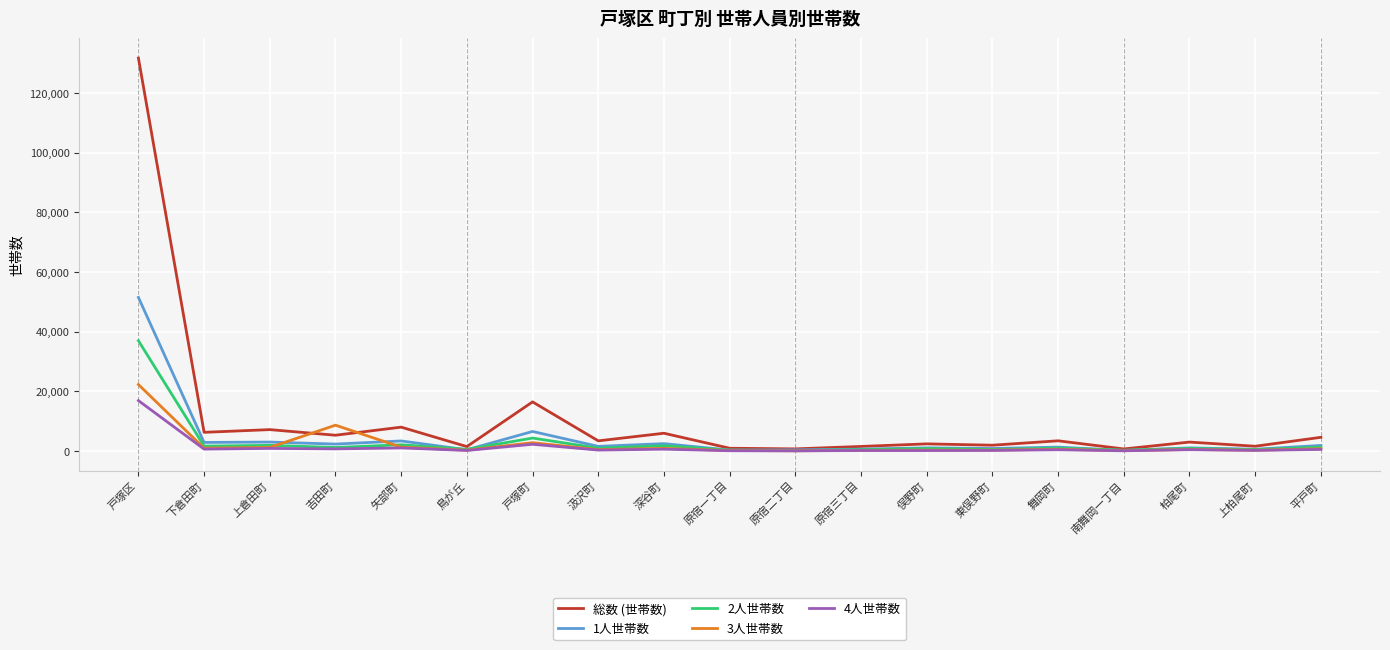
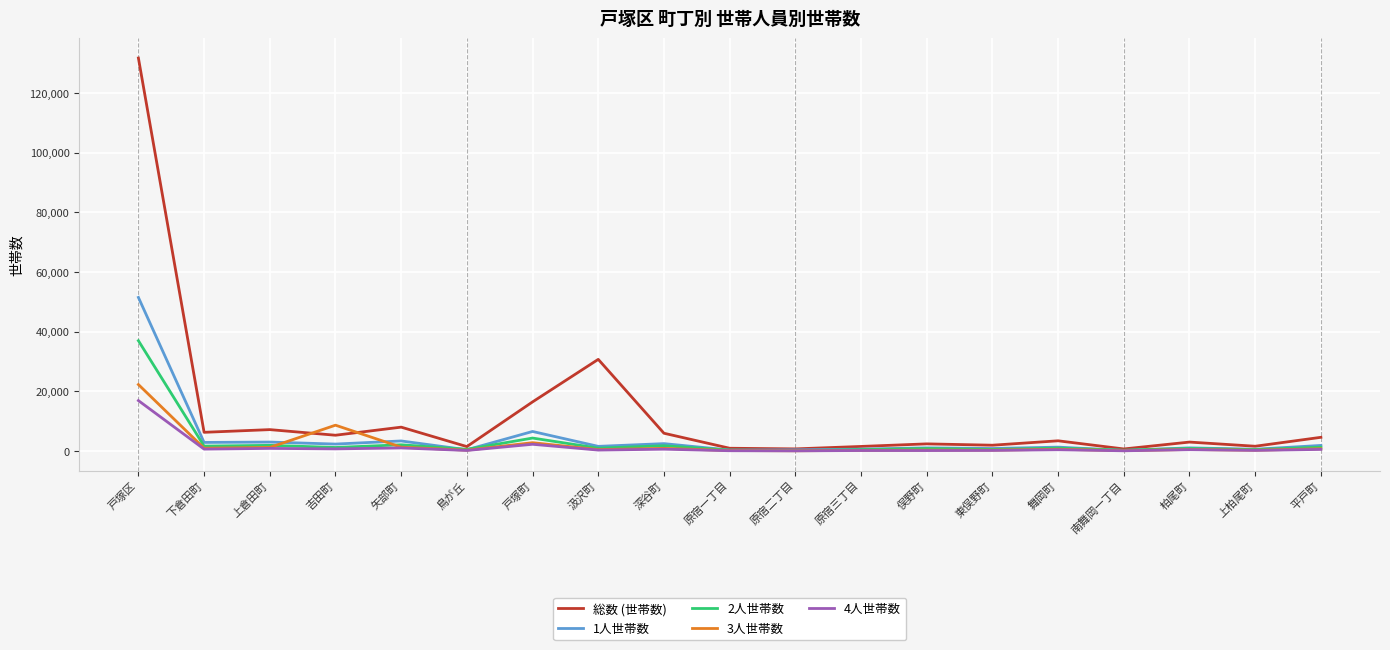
  {
    "総数 (世帯数)": {
      "戸塚区": "132,000",
      "下倉田町": "6,000",
      "上倉田町": "7,000",
      "吉田町": "5,000",
      "矢部町": "8,000",
      "鳥が丘": "1,000",
      "戸塚町": "16,000",
-     "汲沢町": "3,000",
+     "汲沢町": "31,000",
      "深谷町": "6,000",
      "原宿三丁目": "2,000",
      "俣野町": "2,000",
      "東俣野町": "2,000",
      "舞岡町": "3,000",
      "柏尾町": "3,000",
      "上柏尾町": "2,000",
      "平戸町": "5,000"
    },
    "1人世帯数": {
      "戸塚区": "52,000",
      "下倉田町": "3,000",
      "上倉田町": "3,000",
      "吉田町": "2,000",
      "矢部町": "3,000",
      "戸塚町": "7,000"
    },
    "2人世帯数": {
      "戸塚区": "37,000",
      "戸塚町": "4,000"
    },
    "3人世帯数": {
      "戸塚区": "22,000",
      "吉田町": "9,000"
    },
    "4人世帯数": {
      "戸塚区": "17,000"
    }
  }
